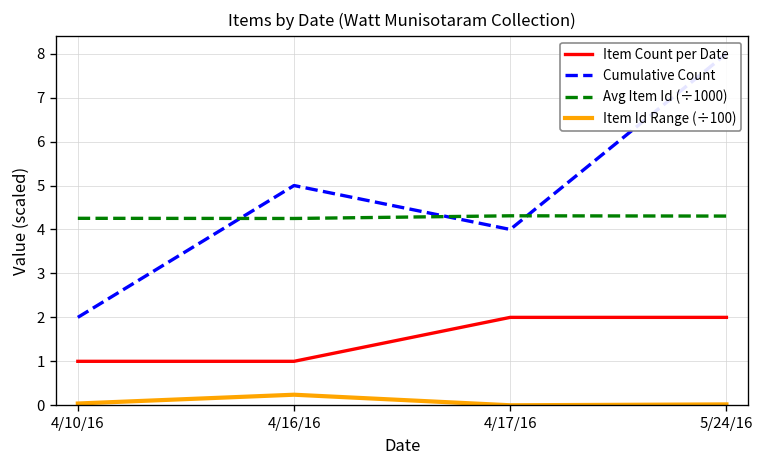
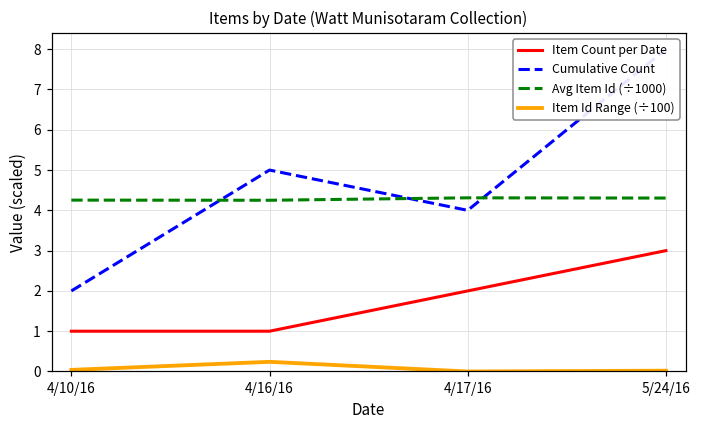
  {
    "Item Count per Date": {
      "4/10/16": 1,
      "4/16/16": 1,
      "4/17/16": 2,
-     "5/24/16": 2
+     "5/24/16": 3
    },
    "Cumulative Count": {
      "4/10/16": 2,
      "4/16/16": 5,
      "4/17/16": 4
    },
    "Avg Item Id (÷1000)": {
      "4/10/16": 4.3,
      "4/16/16": 4.3,
      "4/17/16": 4.3,
      "5/24/16": 4.3
    },
    "Item Id Range (÷100)": {
      "4/10/16": 0,
      "4/16/16": 0.2,
      "4/17/16": 0,
      "5/24/16": 0
    }
  }
